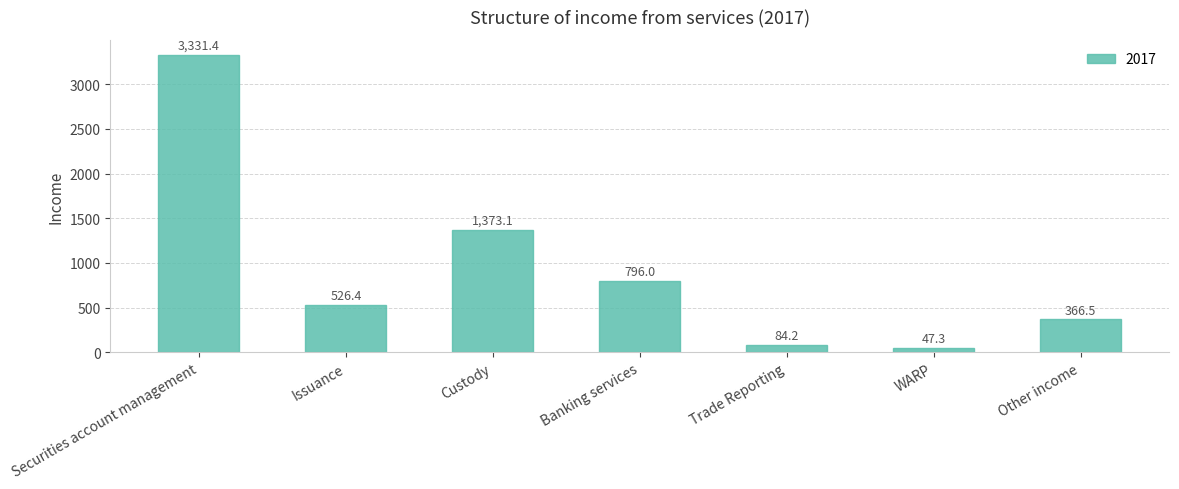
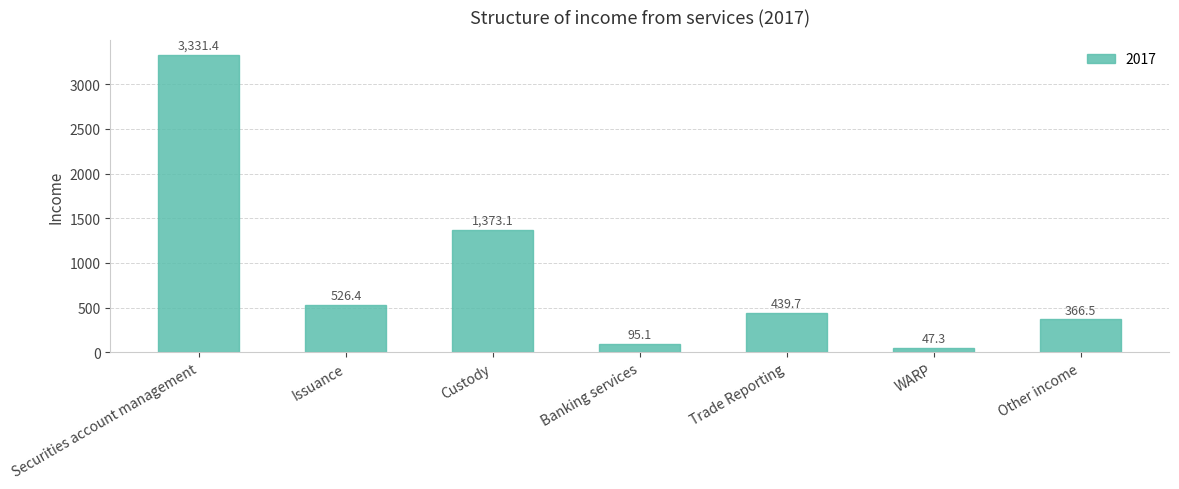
  {
    "Securities account management": "3,331.4",
    "Issuance": "526.4",
    "Custody": "1,373.1",
-   "Banking services": "796.0",
-   "Trade Reporting": "84.2",
+   "Banking services": "95.1",
+   "Trade Reporting": "439.7",
    "WARP": "47.3",
    "Other income": "366.5"
  }
